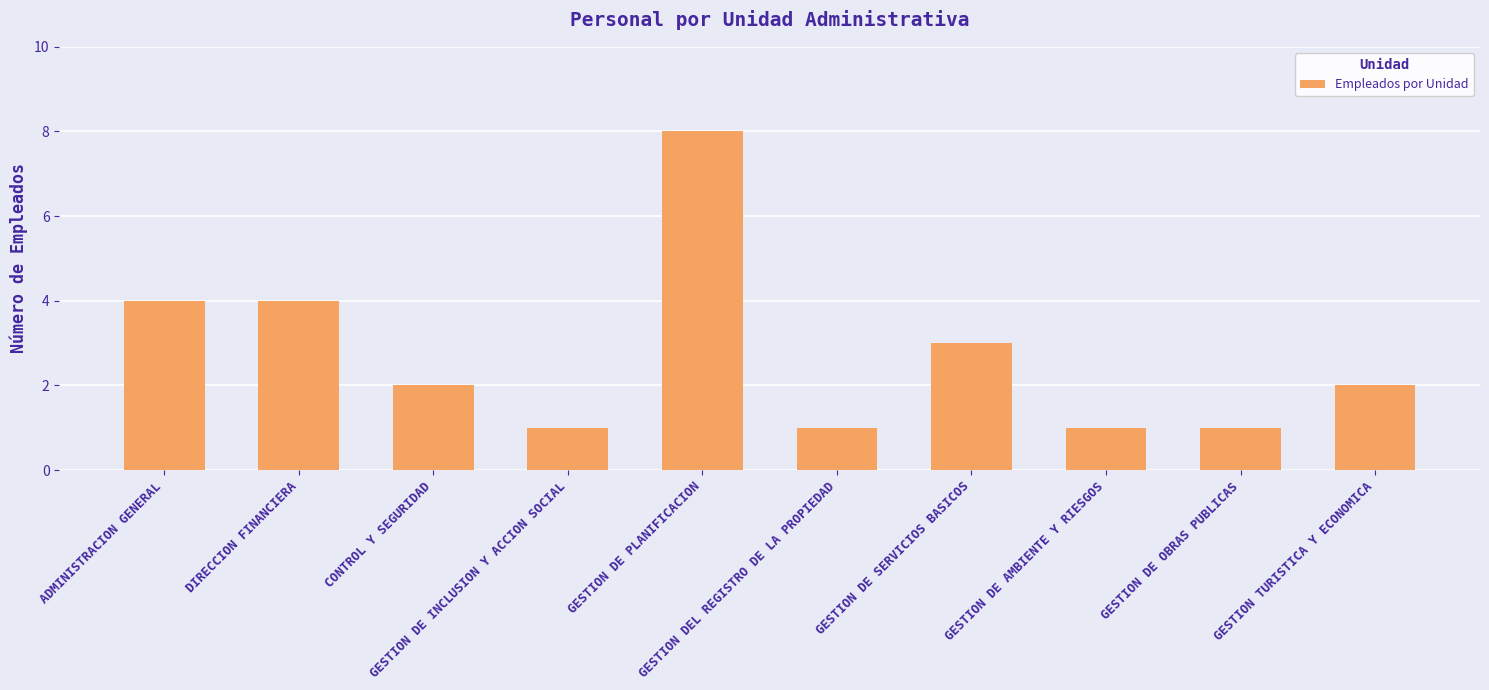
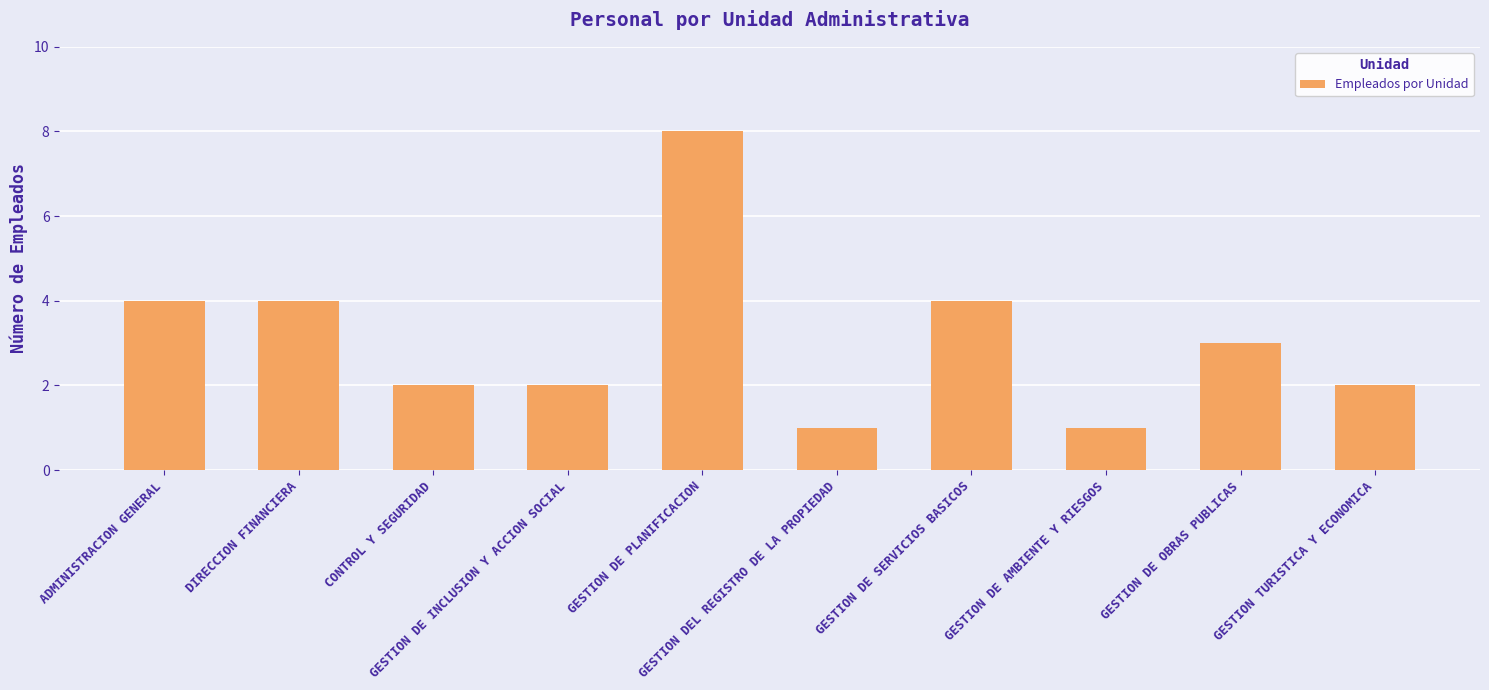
  {
    "ADMINISTRACION GENERAL": 4,
    "DIRECCION FINANCIERA": 4,
    "CONTROL Y SEGURIDAD": 2,
-   "GESTION DE INCLUSION Y ACCION SOCIAL": 1,
+   "GESTION DE INCLUSION Y ACCION SOCIAL": 2,
    "GESTION DE PLANIFICACION": 8,
    "GESTION DEL REGISTRO DE LA PROPIEDAD": 1,
-   "GESTION DE SERVICIOS BASICOS": 3,
+   "GESTION DE SERVICIOS BASICOS": 4,
    "GESTION DE AMBIENTE Y RIESGOS": 1,
-   "GESTION DE OBRAS PUBLICAS": 1,
+   "GESTION DE OBRAS PUBLICAS": 3,
    "GESTION TURISTICA Y ECONOMICA": 2
  }
